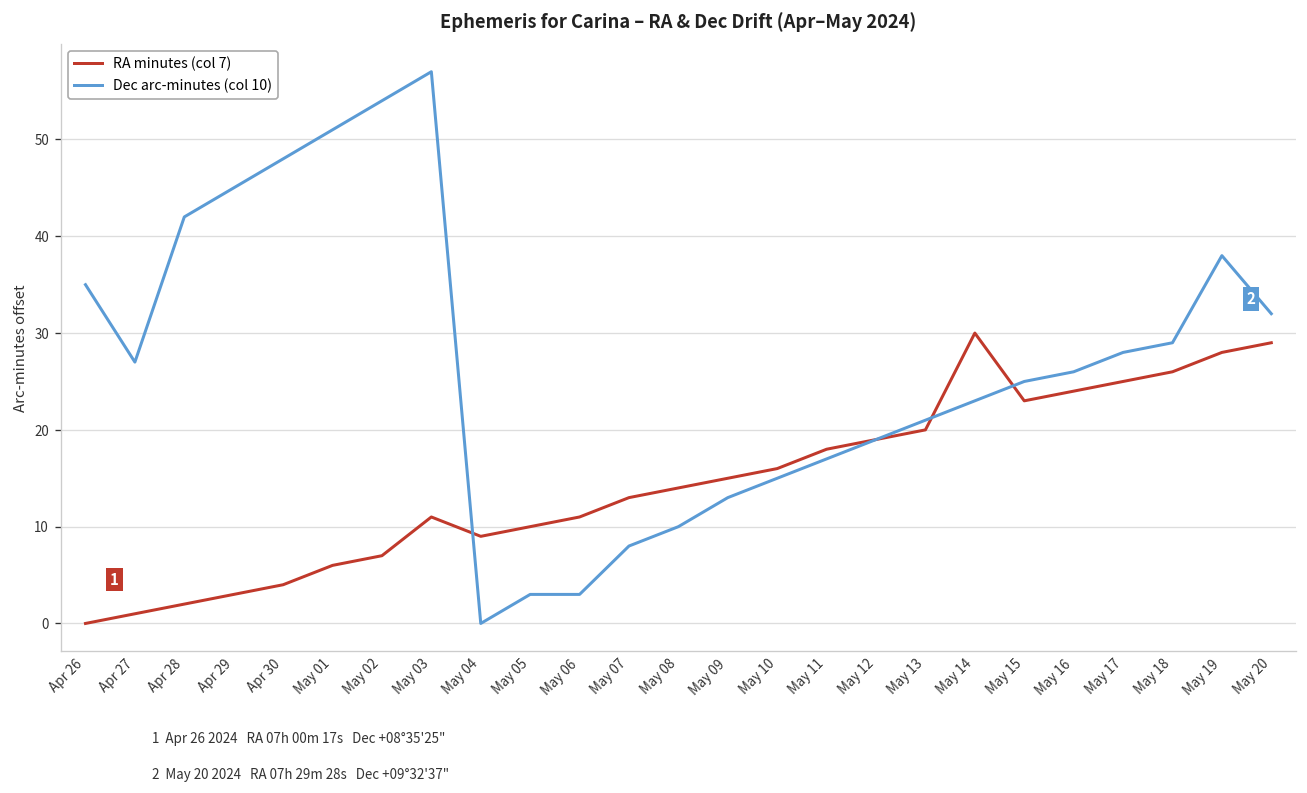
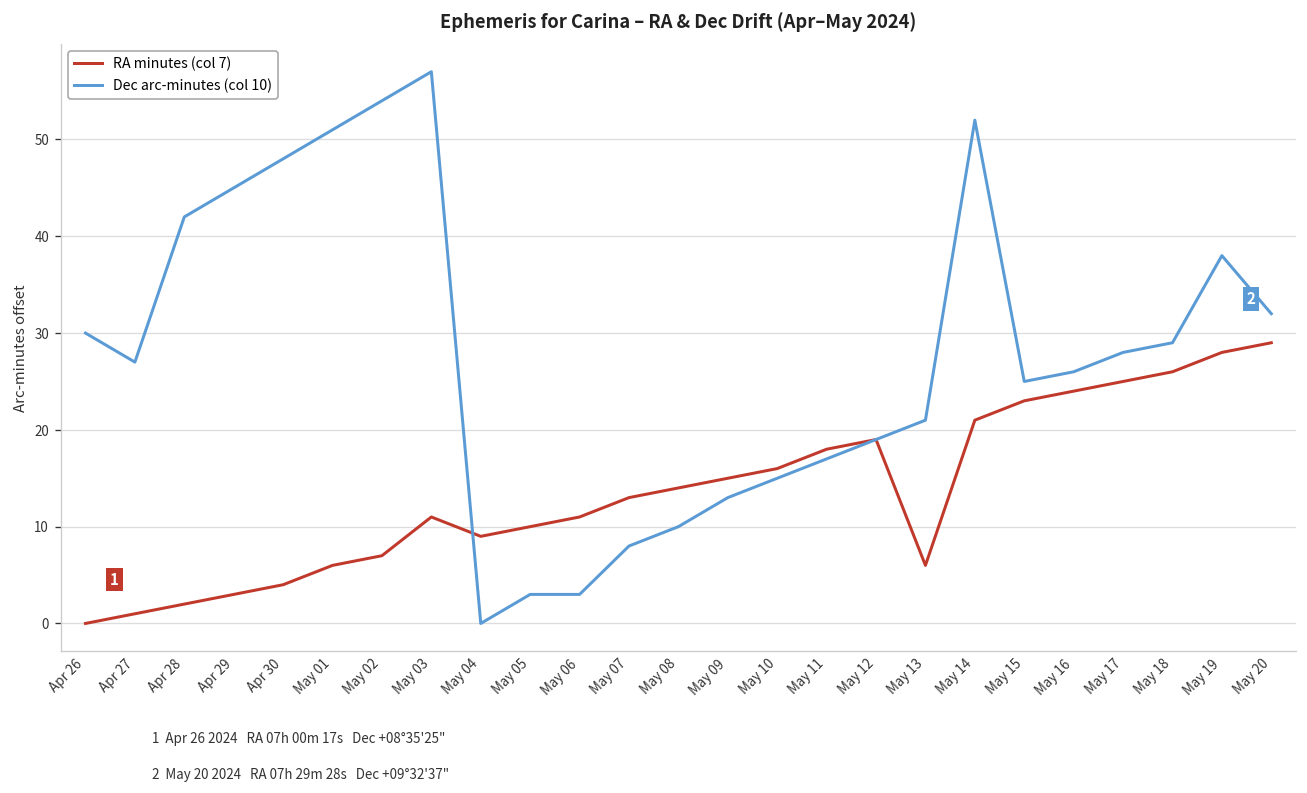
  {
    "RA minutes (col 7)": {
      "Apr 26": 0,
      "Apr 28": 2,
      "Apr 29": 3,
      "Apr 30": 4,
      "May 01": 6,
      "May 02": 7,
      "May 03": 11,
      "May 04": 9,
      "May 05": 10,
      "May 06": 11,
      "May 07": 13,
      "May 08": 14,
      "May 09": 15,
      "May 10": 16,
      "May 11": 18,
-     "May 13": 20,
-     "May 14": 30,
+     "May 13": 6,
+     "May 14": 21,
      "May 15": 23,
      "May 16": 24,
      "May 17": 25,
      "May 18": 26,
      "May 19": 28,
      "May 20": 29
    },
    "Dec arc-minutes (col 10)": {
-     "Apr 26": 35,
+     "Apr 26": 30,
      "Apr 27": 27,
      "Apr 28": 42,
      "Apr 29": 45,
      "Apr 30": 48,
      "May 01": 51,
      "May 02": 54,
      "May 03": 57,
      "May 04": 0,
      "May 05": 3,
      "May 06": 3,
      "May 07": 8,
      "May 08": 10,
      "May 09": 13,
      "May 10": 15,
      "May 11": 17,
      "May 13": 21,
-     "May 14": 23,
+     "May 14": 52,
      "May 15": 25,
      "May 16": 26,
      "May 17": 28,
      "May 18": 29,
      "May 19": 38
    }
  }
